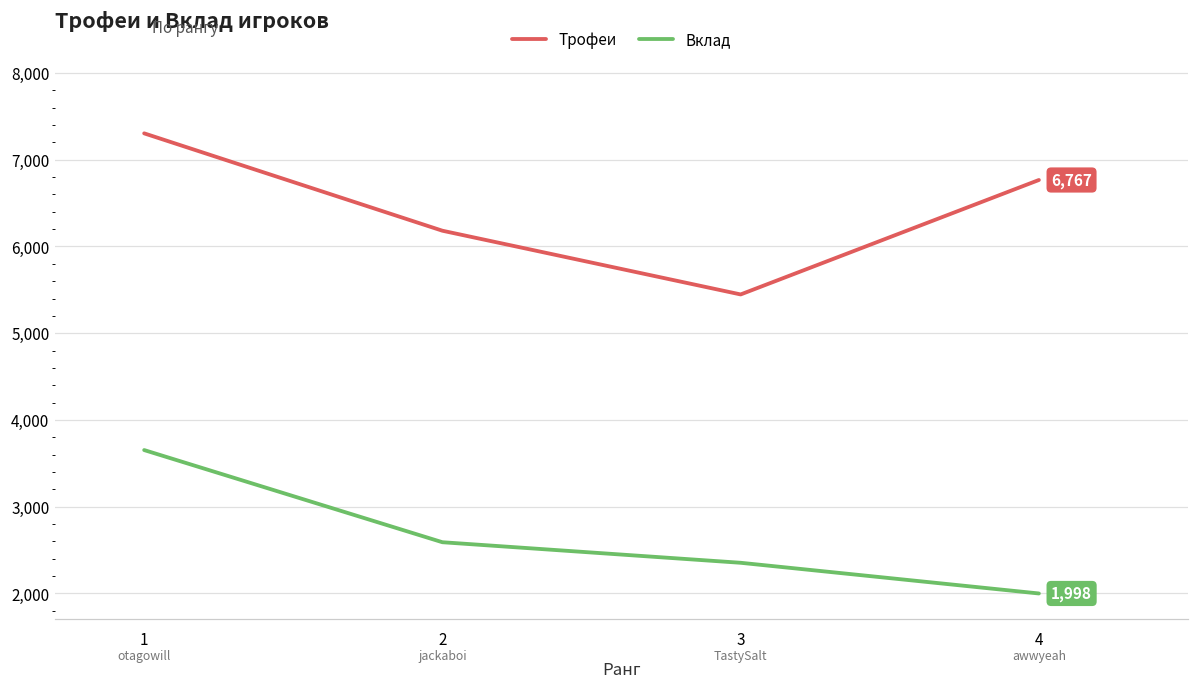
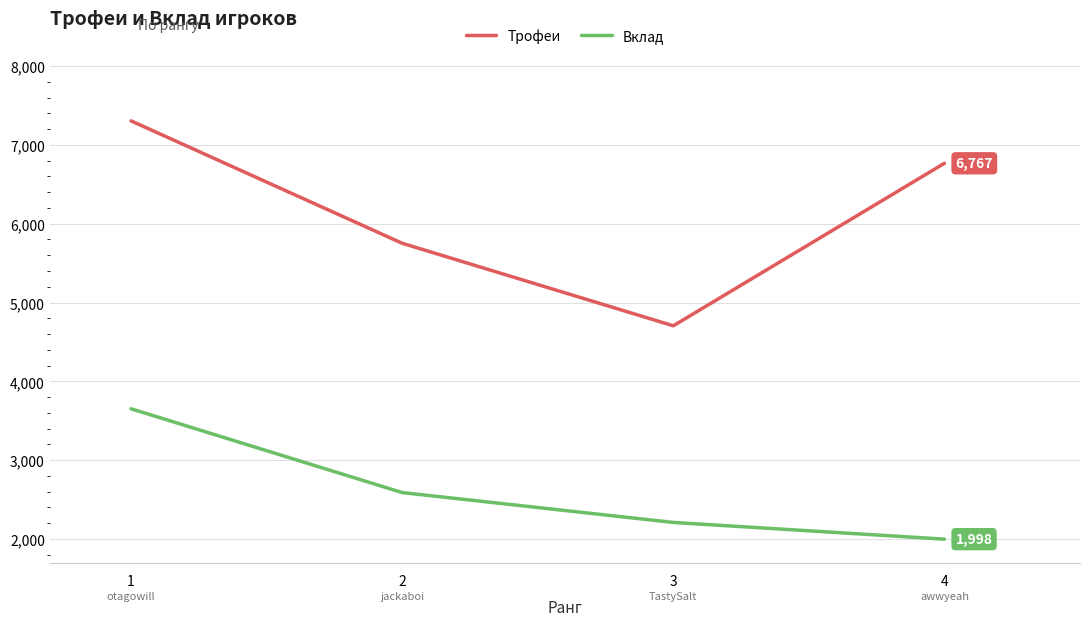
  {
    "Трофеи": {
      "1": "7,300",
-     "2": "6,200",
-     "3": "5,400"
+     "2": "5,800",
+     "3": "4,700"
    },
    "Вклад": {
      "1": "3,700",
      "2": "2,600",
-     "3": "2,400"
+     "3": "2,200"
    }
  }
